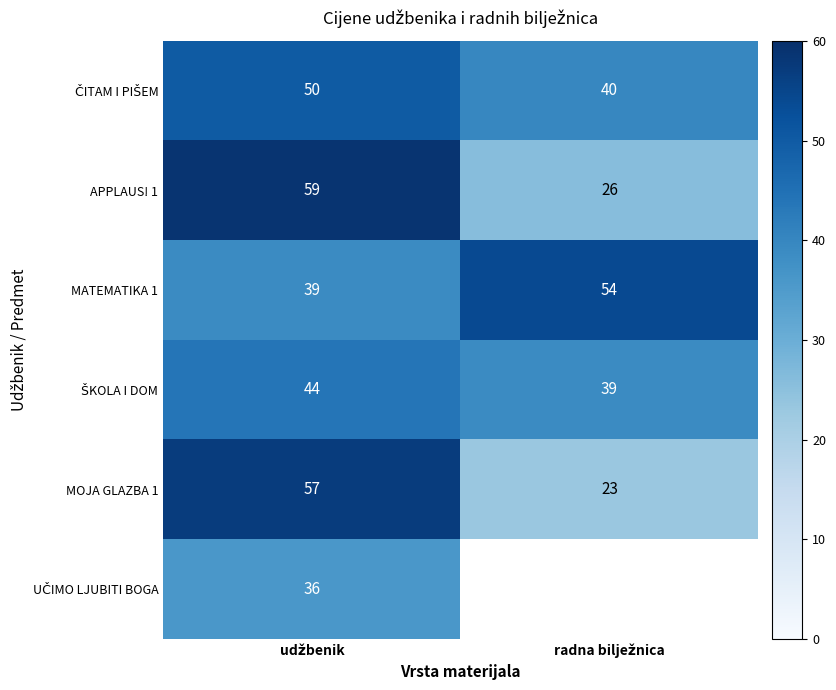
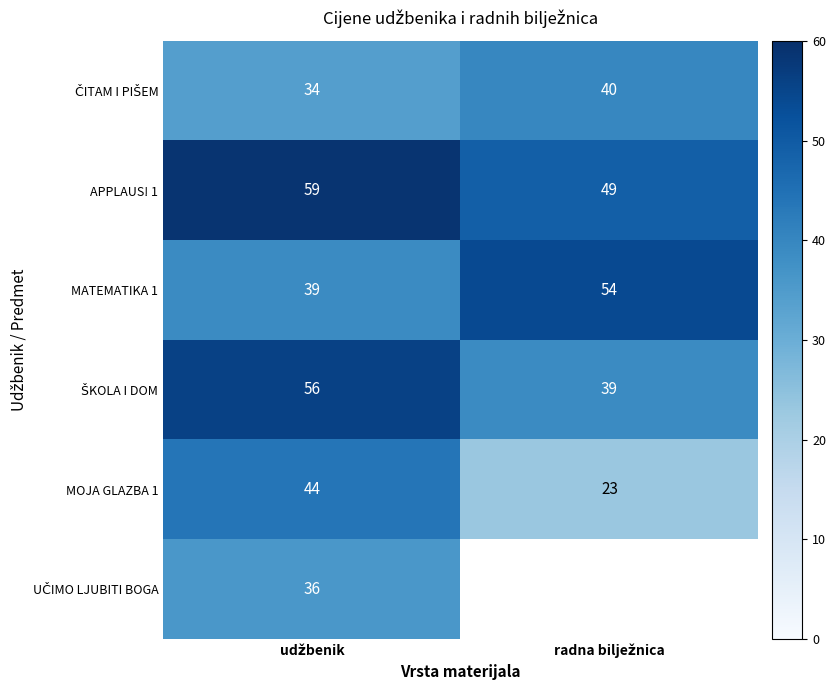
  {
    "ČITAM I PIŠEM": {
-     "udžbenik": 50,
+     "udžbenik": 34,
      "radna bilježnica": 40
    },
    "APPLAUS! 1": {
      "udžbenik": 59,
-     "radna bilježnica": 26
+     "radna bilježnica": 49
    },
    "MATEMATIKA 1": {
      "udžbenik": 39,
      "radna bilježnica": 54
    },
    "ŠKOLA I DOM": {
-     "udžbenik": 44,
+     "udžbenik": 56,
      "radna bilježnica": 39
    },
    "MOJA GLAZBA 1": {
-     "udžbenik": 57,
+     "udžbenik": 44,
      "radna bilježnica": 23
    },
    "UČIMO LJUBITI BOGA": {
      "udžbenik": 36
    }
  }
